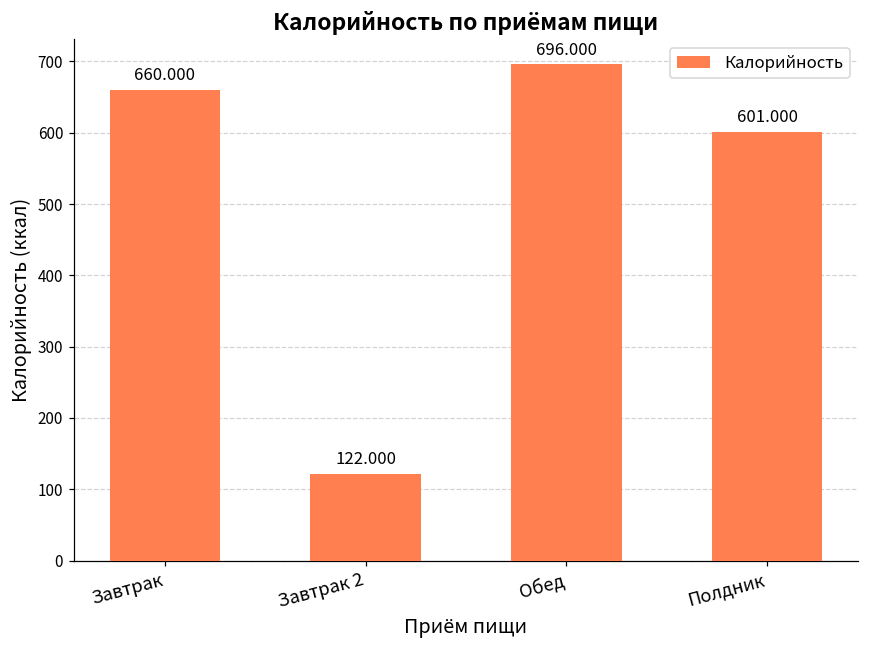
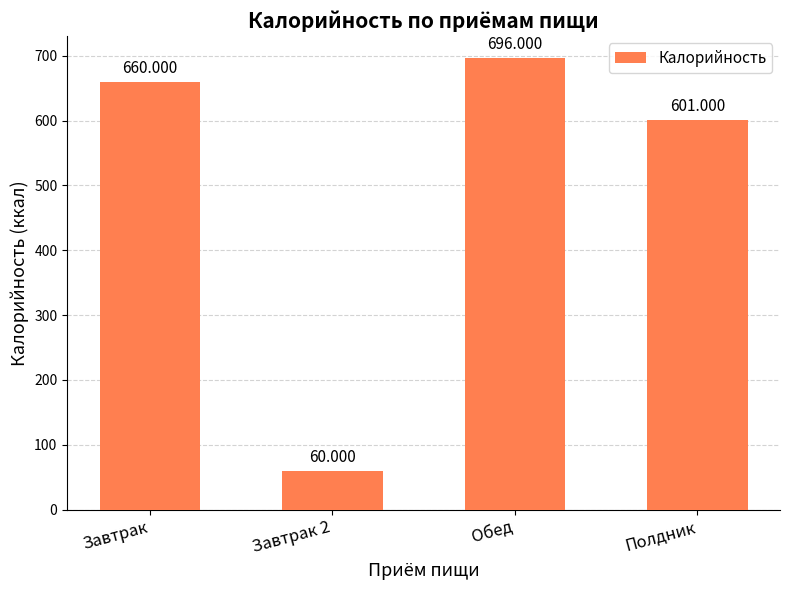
  {
    "Завтрак": 660.000,
-   "Завтрак 2": 122.000,
+   "Завтрак 2": 60.000,
    "Обед": 696.000,
    "Полдник": 601.000
  }
